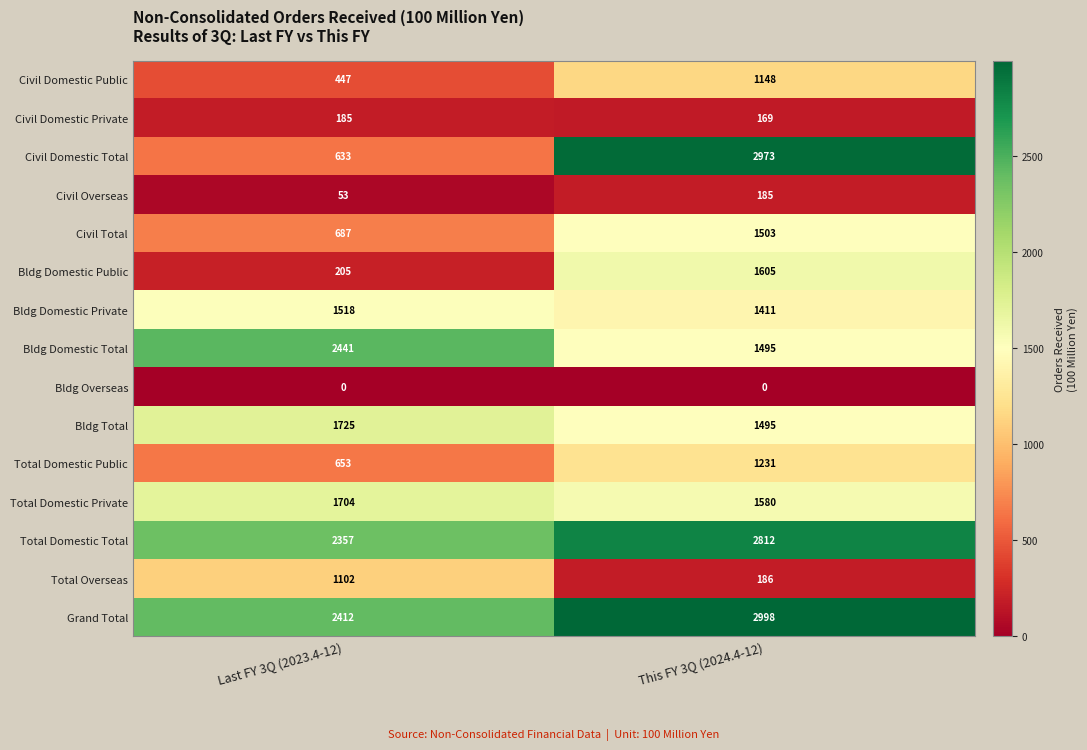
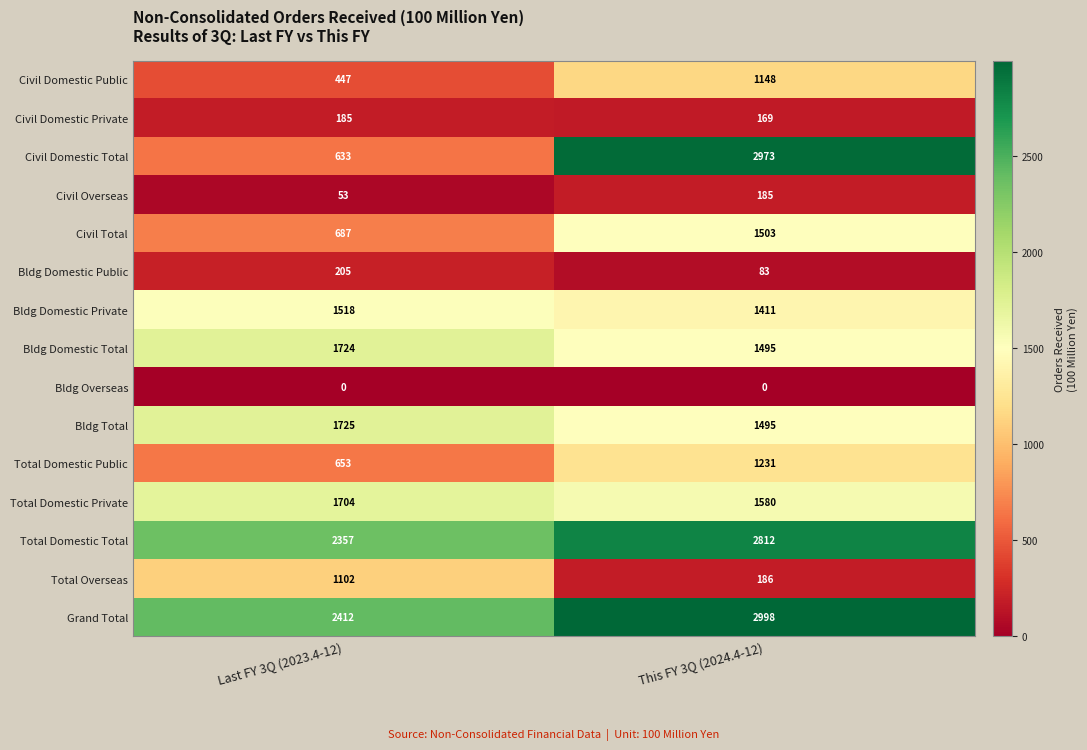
  {
    "Civil Domestic Public": {
      "Last FY 3Q (2023.4-12)": 447,
      "This FY 3Q (2024.4-12)": 1148
    },
    "Civil Domestic Private": {
      "Last FY 3Q (2023.4-12)": 185,
      "This FY 3Q (2024.4-12)": 169
    },
    "Civil Domestic Total": {
      "Last FY 3Q (2023.4-12)": 633,
      "This FY 3Q (2024.4-12)": 2973
    },
    "Civil Overseas": {
      "Last FY 3Q (2023.4-12)": 53,
      "This FY 3Q (2024.4-12)": 185
    },
    "Civil Total": {
      "Last FY 3Q (2023.4-12)": 687,
      "This FY 3Q (2024.4-12)": 1503
    },
    "Bldg Domestic Public": {
      "Last FY 3Q (2023.4-12)": 205,
-     "This FY 3Q (2024.4-12)": 1605
+     "This FY 3Q (2024.4-12)": 83
    },
    "Bldg Domestic Private": {
      "Last FY 3Q (2023.4-12)": 1518,
      "This FY 3Q (2024.4-12)": 1411
    },
    "Bldg Domestic Total": {
-     "Last FY 3Q (2023.4-12)": 2441,
+     "Last FY 3Q (2023.4-12)": 1724,
      "This FY 3Q (2024.4-12)": 1495
    },
    "Bldg Overseas": {
      "Last FY 3Q (2023.4-12)": 0,
      "This FY 3Q (2024.4-12)": 0
    },
    "Bldg Total": {
      "Last FY 3Q (2023.4-12)": 1725,
      "This FY 3Q (2024.4-12)": 1495
    },
    "Total Domestic Public": {
      "Last FY 3Q (2023.4-12)": 653,
      "This FY 3Q (2024.4-12)": 1231
    },
    "Total Domestic Private": {
      "Last FY 3Q (2023.4-12)": 1704,
      "This FY 3Q (2024.4-12)": 1580
    },
    "Total Domestic Total": {
      "Last FY 3Q (2023.4-12)": 2357,
      "This FY 3Q (2024.4-12)": 2812
    },
    "Total Overseas": {
      "Last FY 3Q (2023.4-12)": 1102,
      "This FY 3Q (2024.4-12)": 186
    },
    "Grand Total": {
      "Last FY 3Q (2023.4-12)": 2412,
      "This FY 3Q (2024.4-12)": 2998
    }
  }
